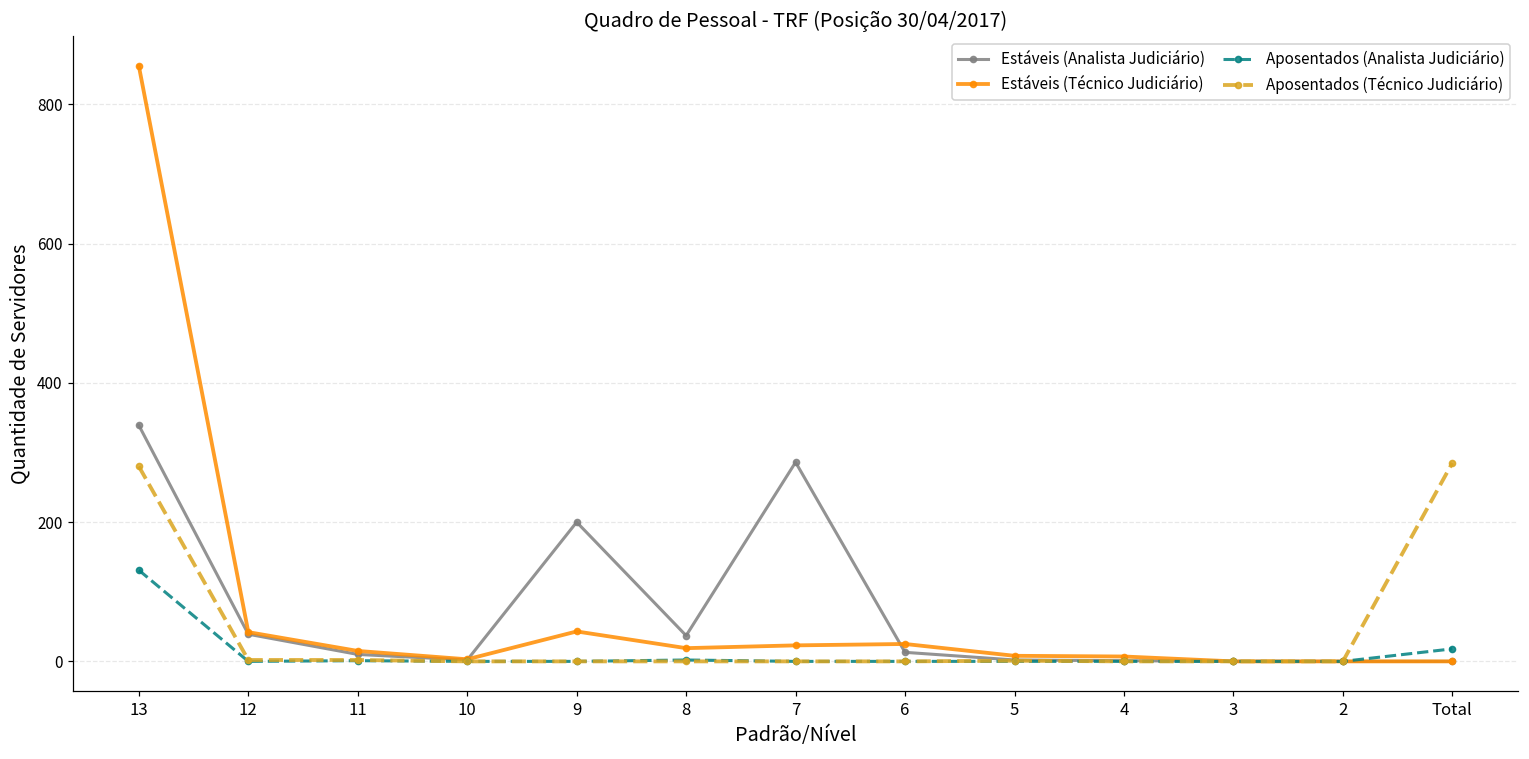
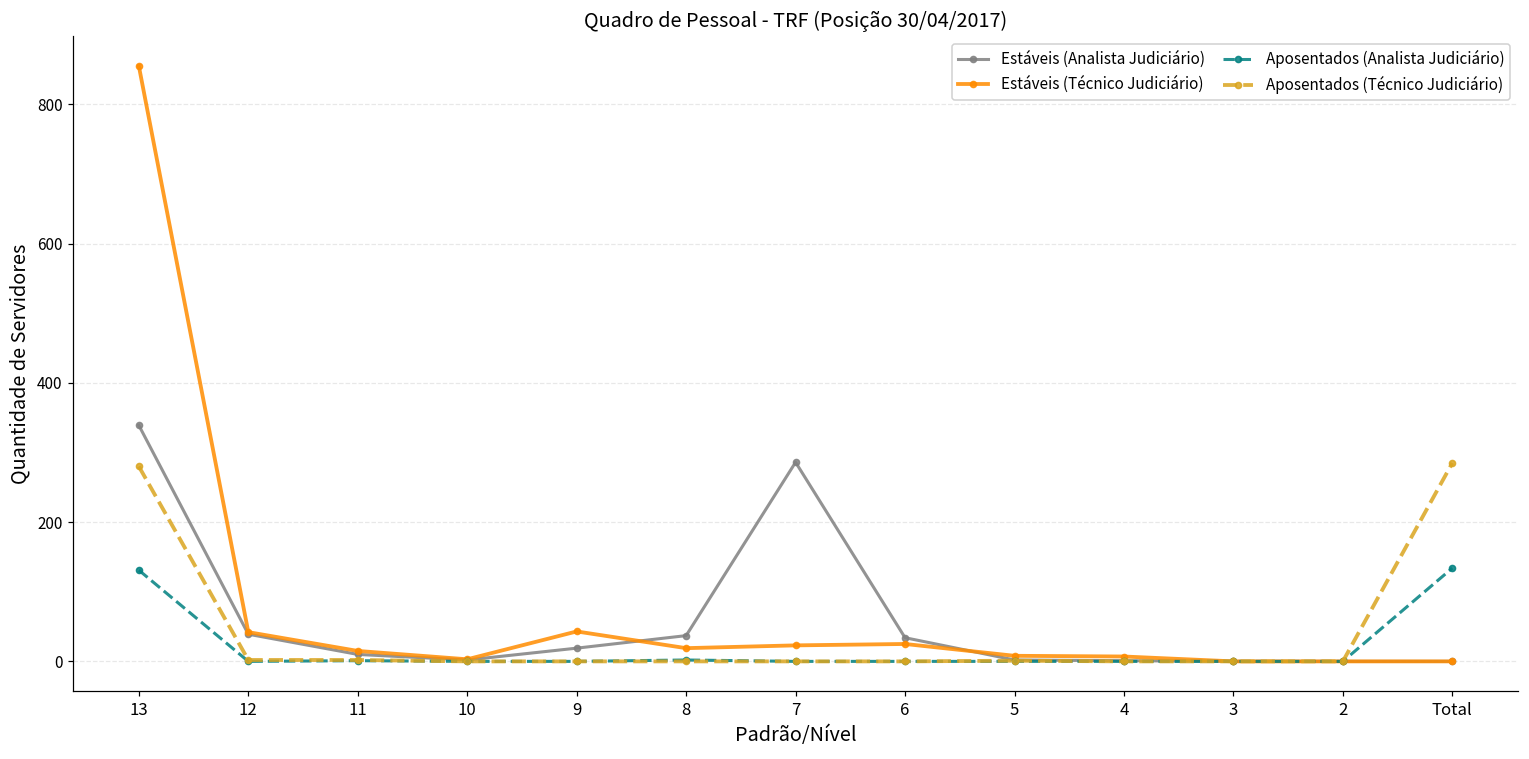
  {
    "Estáveis (Analista Judiciário)": {
      "13": 340,
      "11": 10,
-     "9": 200,
+     "9": 20,
      "8": 40,
      "7": 290,
-     "6": 10
+     "6": 30
    },
    "Aposentados (Analista Judiciário)": {
      "13": 130,
-     "Total": 20
+     "Total": 130
    }
  }
